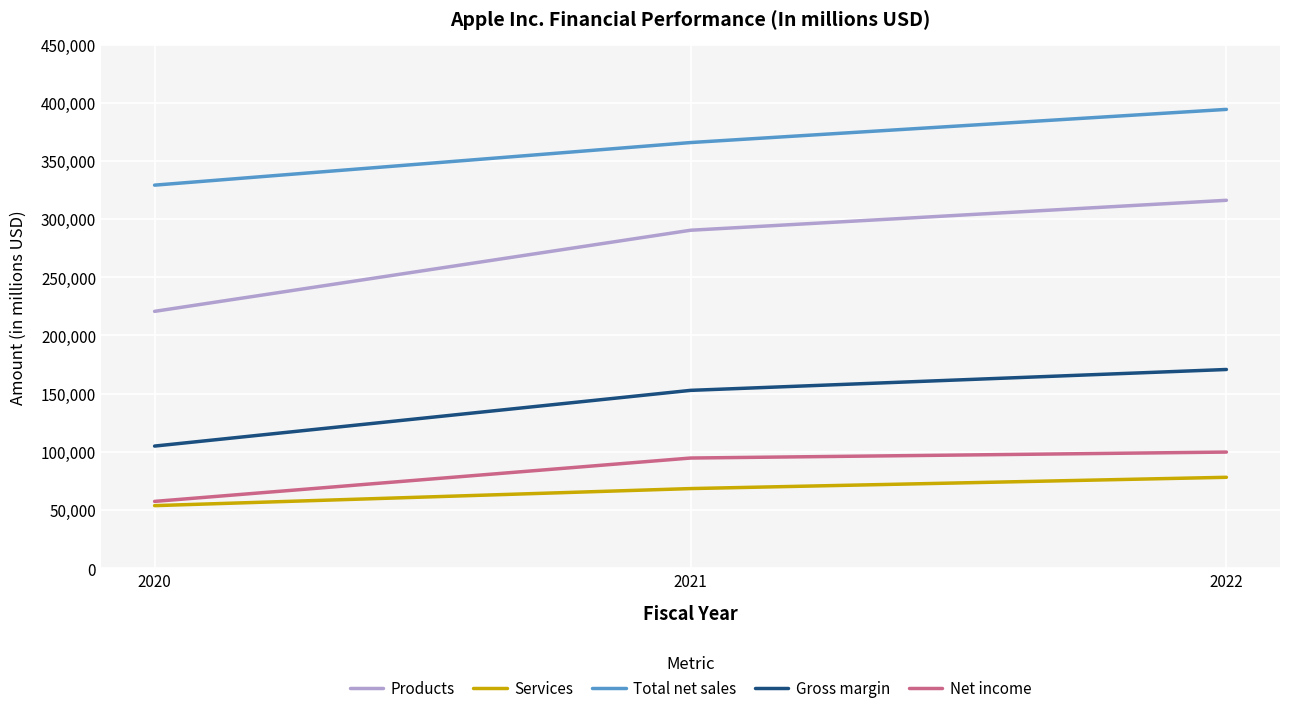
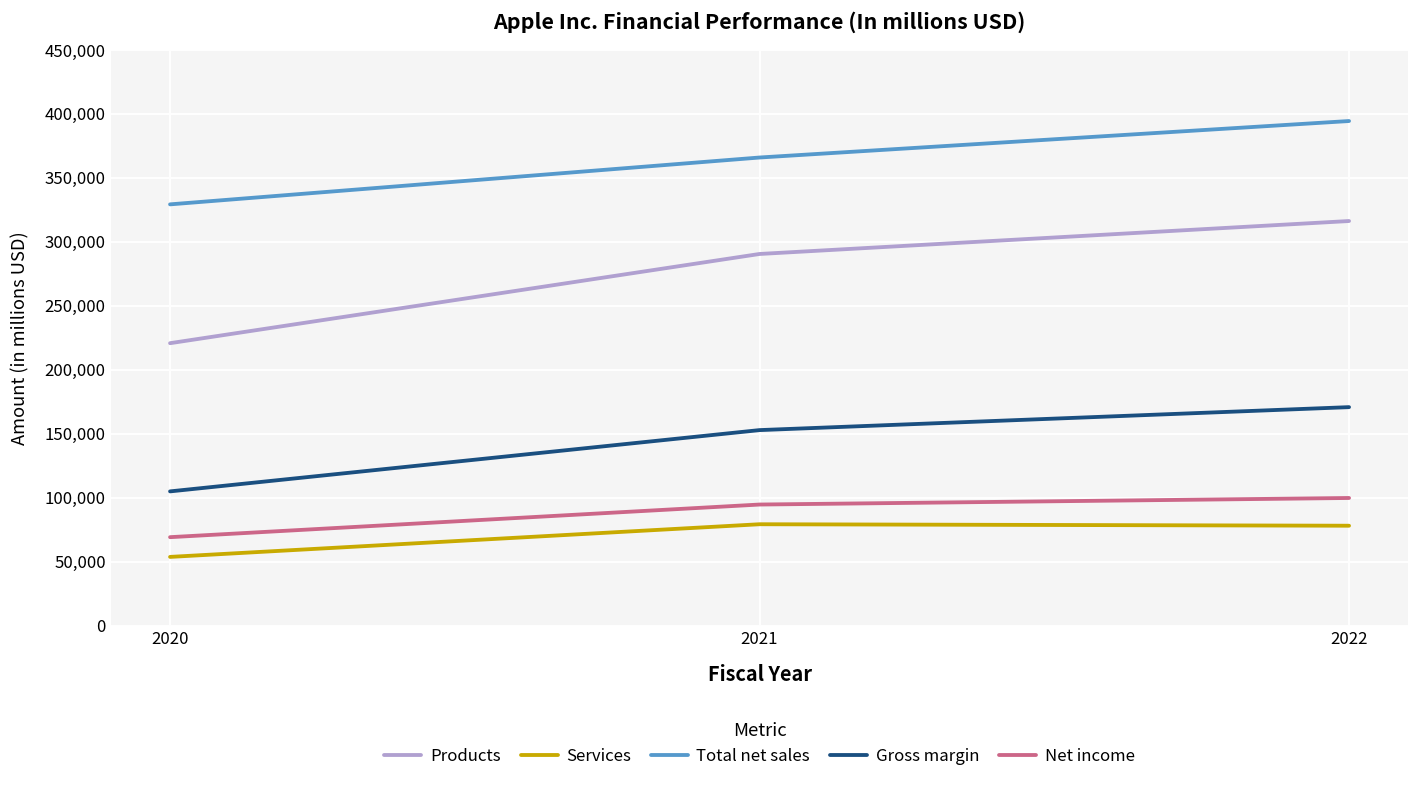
  {
    "Products": {
      "2020": "221,000",
      "2021": "290,000",
      "2022": "316,000"
    },
    "Services": {
      "2020": "54,000",
-     "2021": "68,000",
+     "2021": "79,000",
      "2022": "78,000"
    },
    "Total net sales": {
      "2020": "329,000",
      "2021": "366,000",
      "2022": "394,000"
    },
    "Gross margin": {
      "2020": "105,000",
      "2021": "153,000",
      "2022": "171,000"
    },
    "Net income": {
-     "2020": "57,000",
+     "2020": "69,000",
      "2021": "95,000",
      "2022": "100,000"
    }
  }
